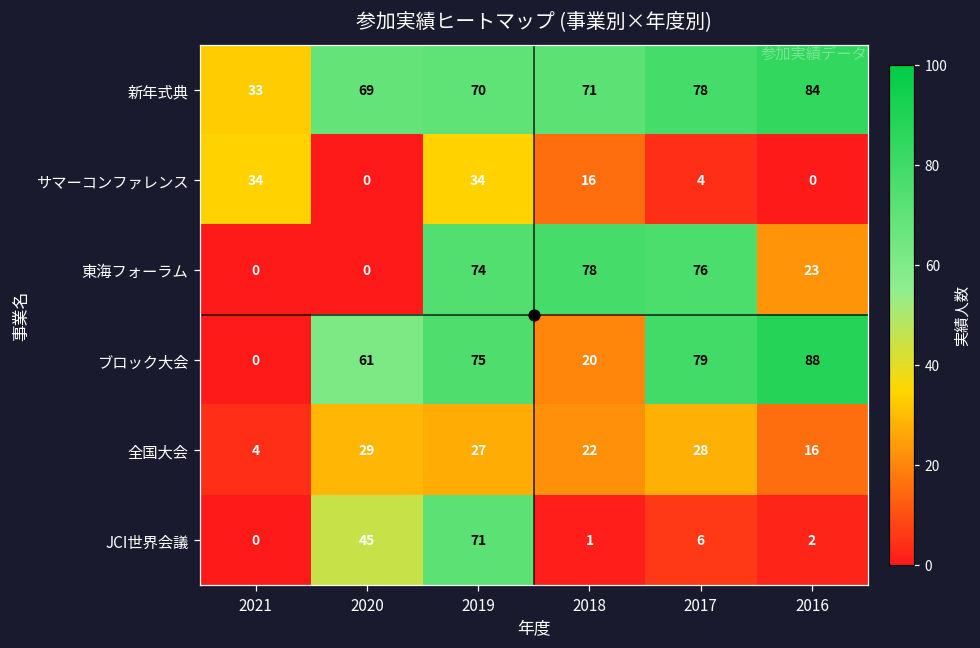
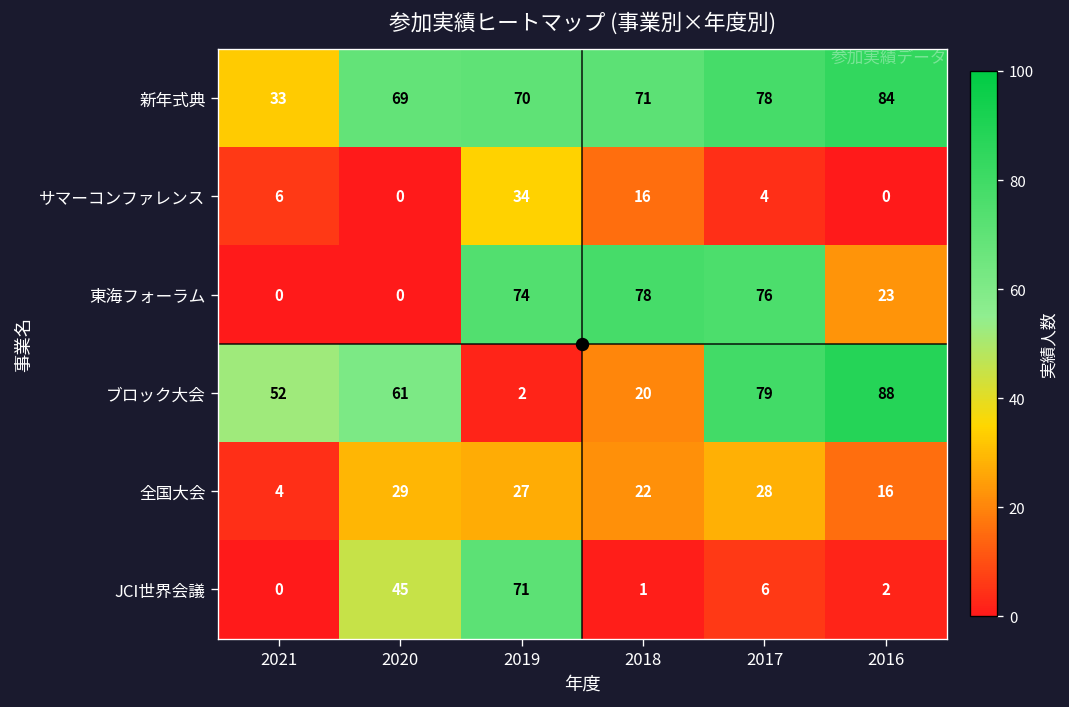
  {
    "新年式典": {
      "2021": 33,
      "2020": 69,
      "2019": 70,
      "2018": 71,
      "2017": 78
    },
    "サマーコンファレンス": {
-     "2021": 34,
+     "2021": 6,
      "2020": 0,
      "2019": 34,
      "2018": 16,
      "2017": 4,
      "2016": 0
    },
    "東海フォーラム": {
      "2021": 0,
      "2020": 0,
      "2019": 74,
      "2018": 78,
      "2017": 76,
      "2016": 23
    },
    "ブロック大会": {
-     "2021": 0,
+     "2021": 52,
      "2020": 61,
-     "2019": 75,
+     "2019": 2,
      "2018": 20,
      "2017": 79,
      "2016": 88
    },
    "全国大会": {
      "2021": 4,
      "2020": 29,
      "2019": 27,
      "2018": 22,
      "2017": 28,
      "2016": 16
    },
    "JCI世界会議": {
      "2021": 0,
      "2020": 45,
      "2019": 71,
      "2018": 1,
      "2017": 6,
      "2016": 2
    }
  }
